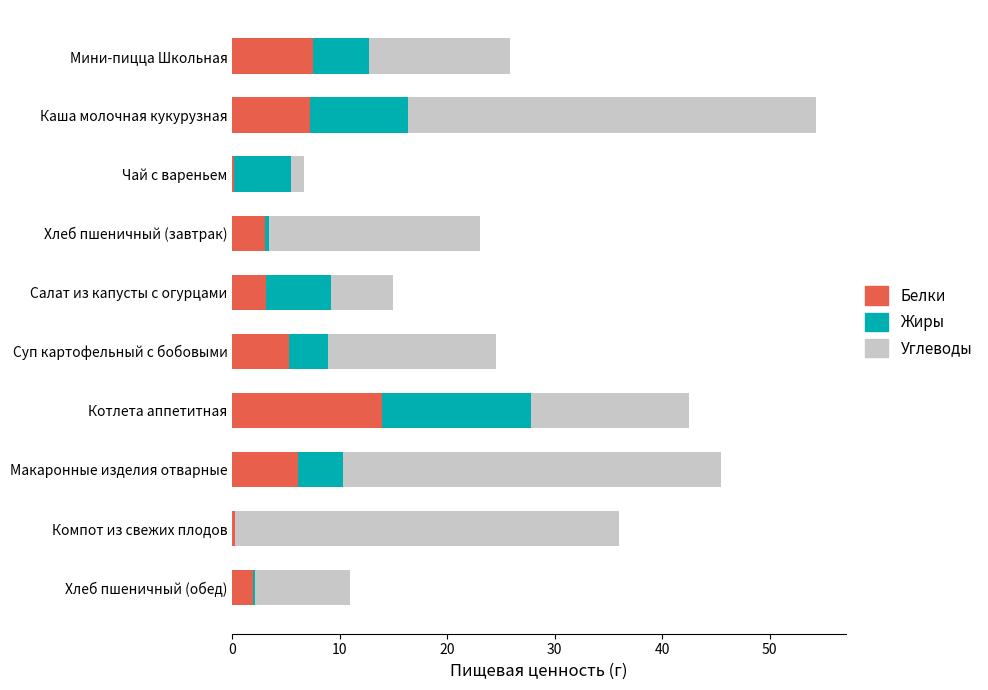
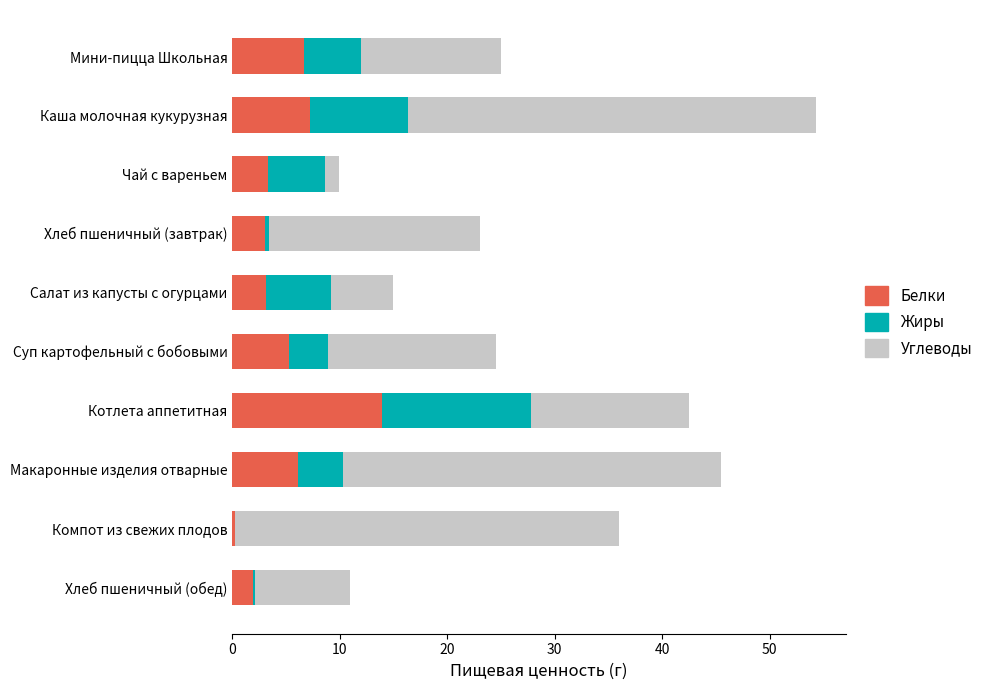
  {
    "Белки": {
-     "Мини-пицца Школьная": 7.5,
+     "Мини-пицца Школьная": 6.7,
      "Каша молочная кукурузная": 7.2,
-     "Чай с вареньем": 0.1,
+     "Чай с вареньем": 3.3,
      "Хлеб пшеничный (завтрак)": 3.0,
      "Салат из капусты с огурцами": 3.1,
      "Суп картофельный с бобовыми": 5.3,
      "Котлета аппетитная": 13.9,
      "Макаронные изделия отварные": 6.1,
      "Хлеб пшеничный (обед)": 1.9
    },
    "Жиры": {
      "Мини-пицца Школьная": 5.3,
      "Каша молочная кукурузная": 9.2,
      "Чай с вареньем": 5.3,
      "Хлеб пшеничный (завтрак)": 0.3,
      "Салат из капусты с огурцами": 6.1,
      "Суп картофельный с бобовыми": 3.6,
      "Котлета аппетитная": 13.9,
      "Макаронные изделия отварные": 4.2,
      "Компот из свежих плодов": 0.0
    },
    "Углеводы": {
      "Мини-пицца Школьная": 13.1,
      "Каша молочная кукурузная": 38.0,
      "Чай с вареньем": 1.3,
      "Хлеб пшеничный (завтрак)": 19.7,
      "Салат из капусты с огурцами": 5.8,
      "Суп картофельный с бобовыми": 15.7,
      "Котлета аппетитная": 14.7,
      "Макаронные изделия отварные": 35.3,
      "Компот из свежих плодов": 35.8,
      "Хлеб пшеничный (обед)": 8.8
    }
  }
